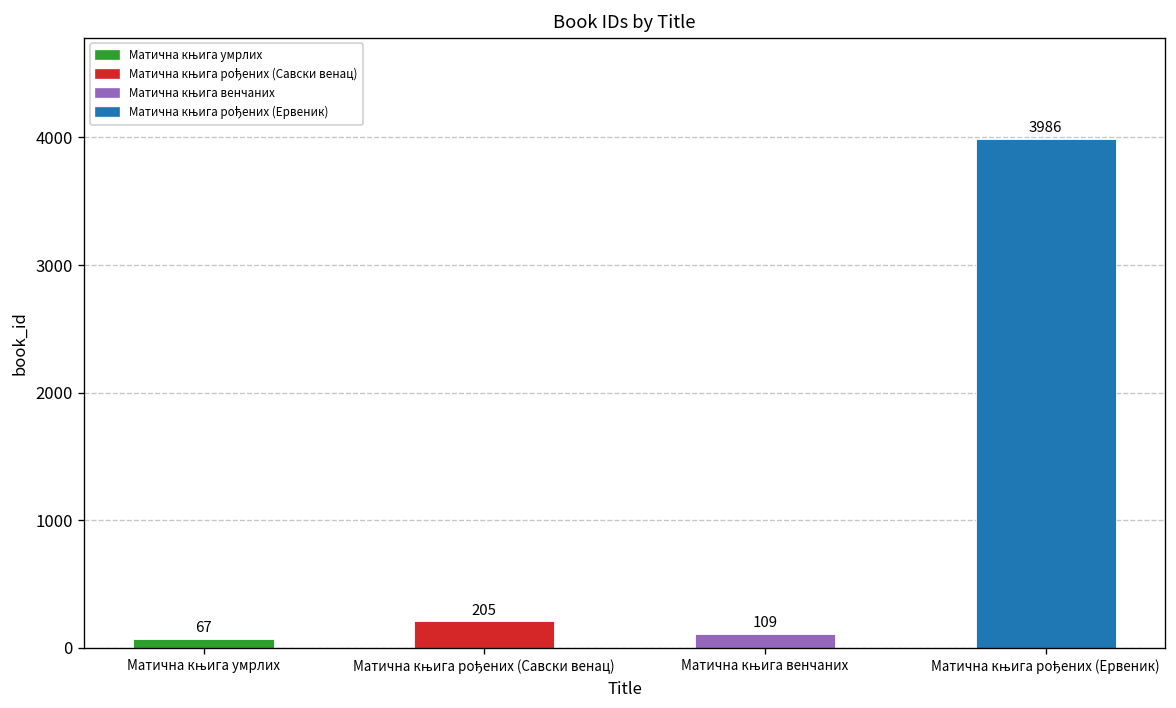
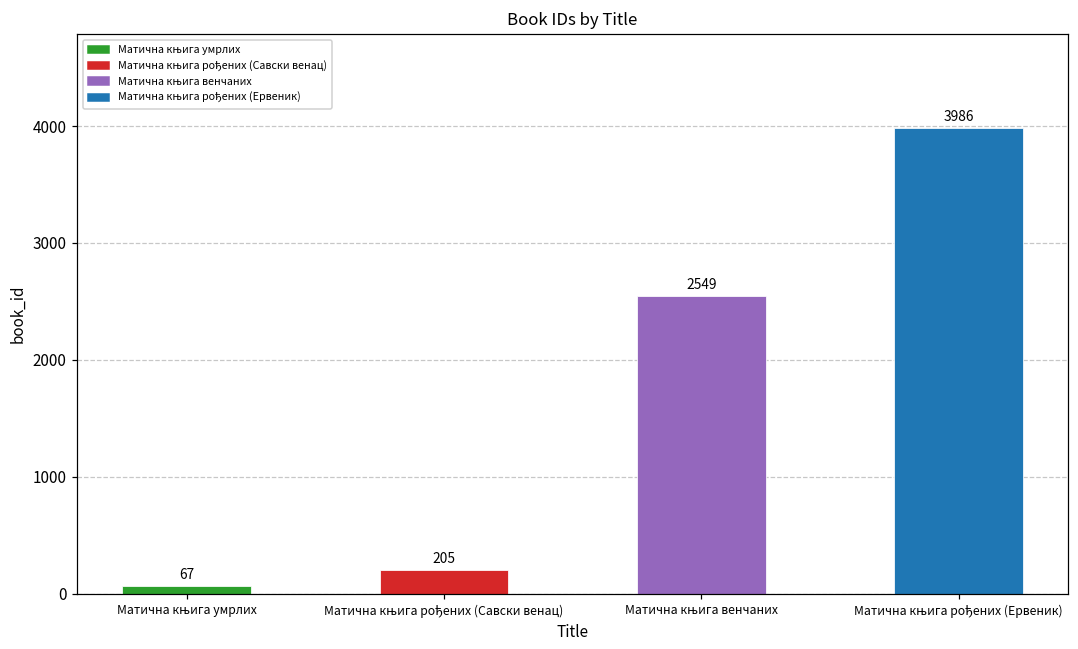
  {
    "Матична књига умрлих": 67,
    "Матична књига рођених (Савски венац)": 205,
-   "Матична књига венчаних": 109,
+   "Матична књига венчаних": 2549,
    "Матична књига рођених (Ервеник)": 3986
  }
